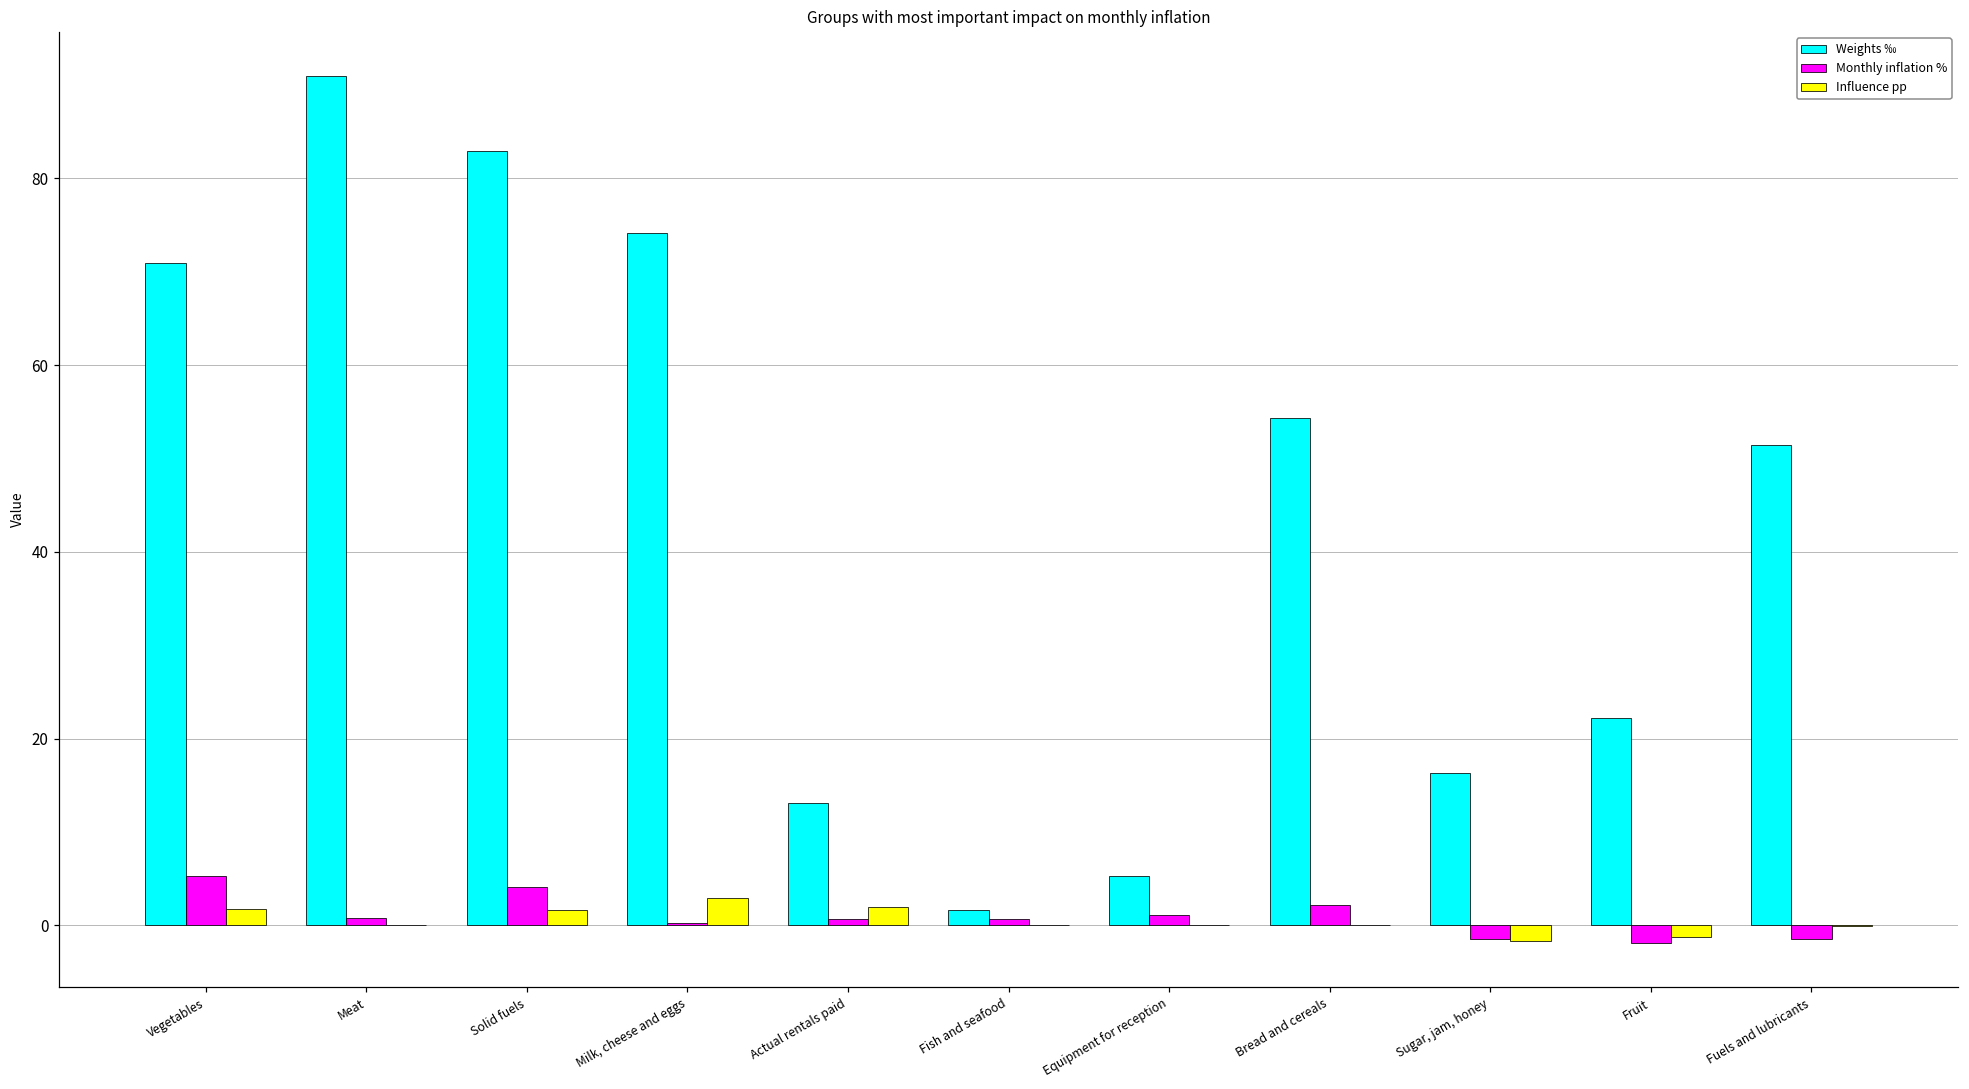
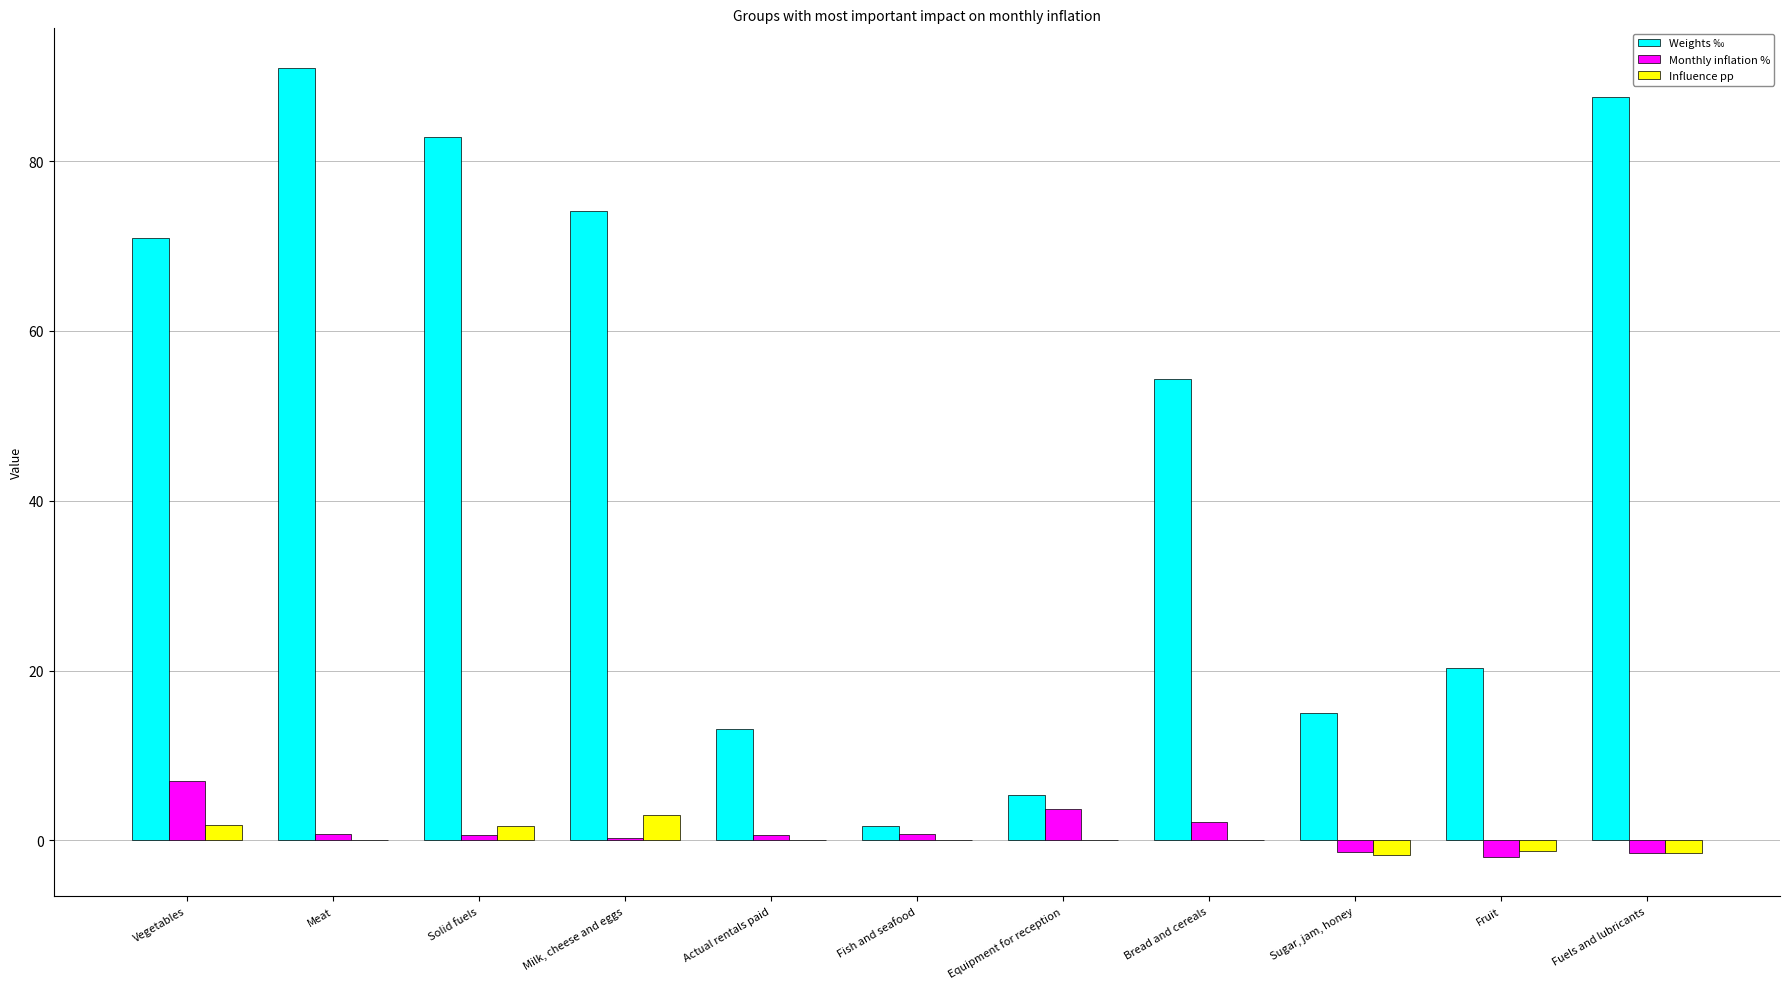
  {
    "Weights ‰": {
      "Vegetables": 71,
      "Meat": 91,
      "Solid fuels": 83,
      "Milk, cheese and eggs": 74,
      "Actual rentals paid": 13,
      "Fish and seafood": 2,
      "Equipment for reception": 5,
      "Bread and cereals": 54,
-     "Sugar, jam, honey": 16,
-     "Fruit": 22,
-     "Fuels and lubricants": 51
+     "Sugar, jam, honey": 15,
+     "Fruit": 20,
+     "Fuels and lubricants": 88
    },
    "Monthly inflation %": {
-     "Vegetables": 5,
+     "Vegetables": 7,
      "Meat": 1,
-     "Solid fuels": 4,
+     "Solid fuels": 1,
      "Actual rentals paid": 1,
      "Fish and seafood": 1,
-     "Equipment for reception": 1,
+     "Equipment for reception": 4,
      "Bread and cereals": 2,
      "Sugar, jam, honey": -1,
      "Fruit": -2,
      "Fuels and lubricants": -1
    },
    "Influence pp": {
      "Vegetables": 2,
      "Solid fuels": 2,
      "Milk, cheese and eggs": 3,
-     "Actual rentals paid": 2,
+     "Actual rentals paid": 0,
      "Sugar, jam, honey": -2,
      "Fruit": -1,
-     "Fuels and lubricants": 0
+     "Fuels and lubricants": -2
    }
  }
